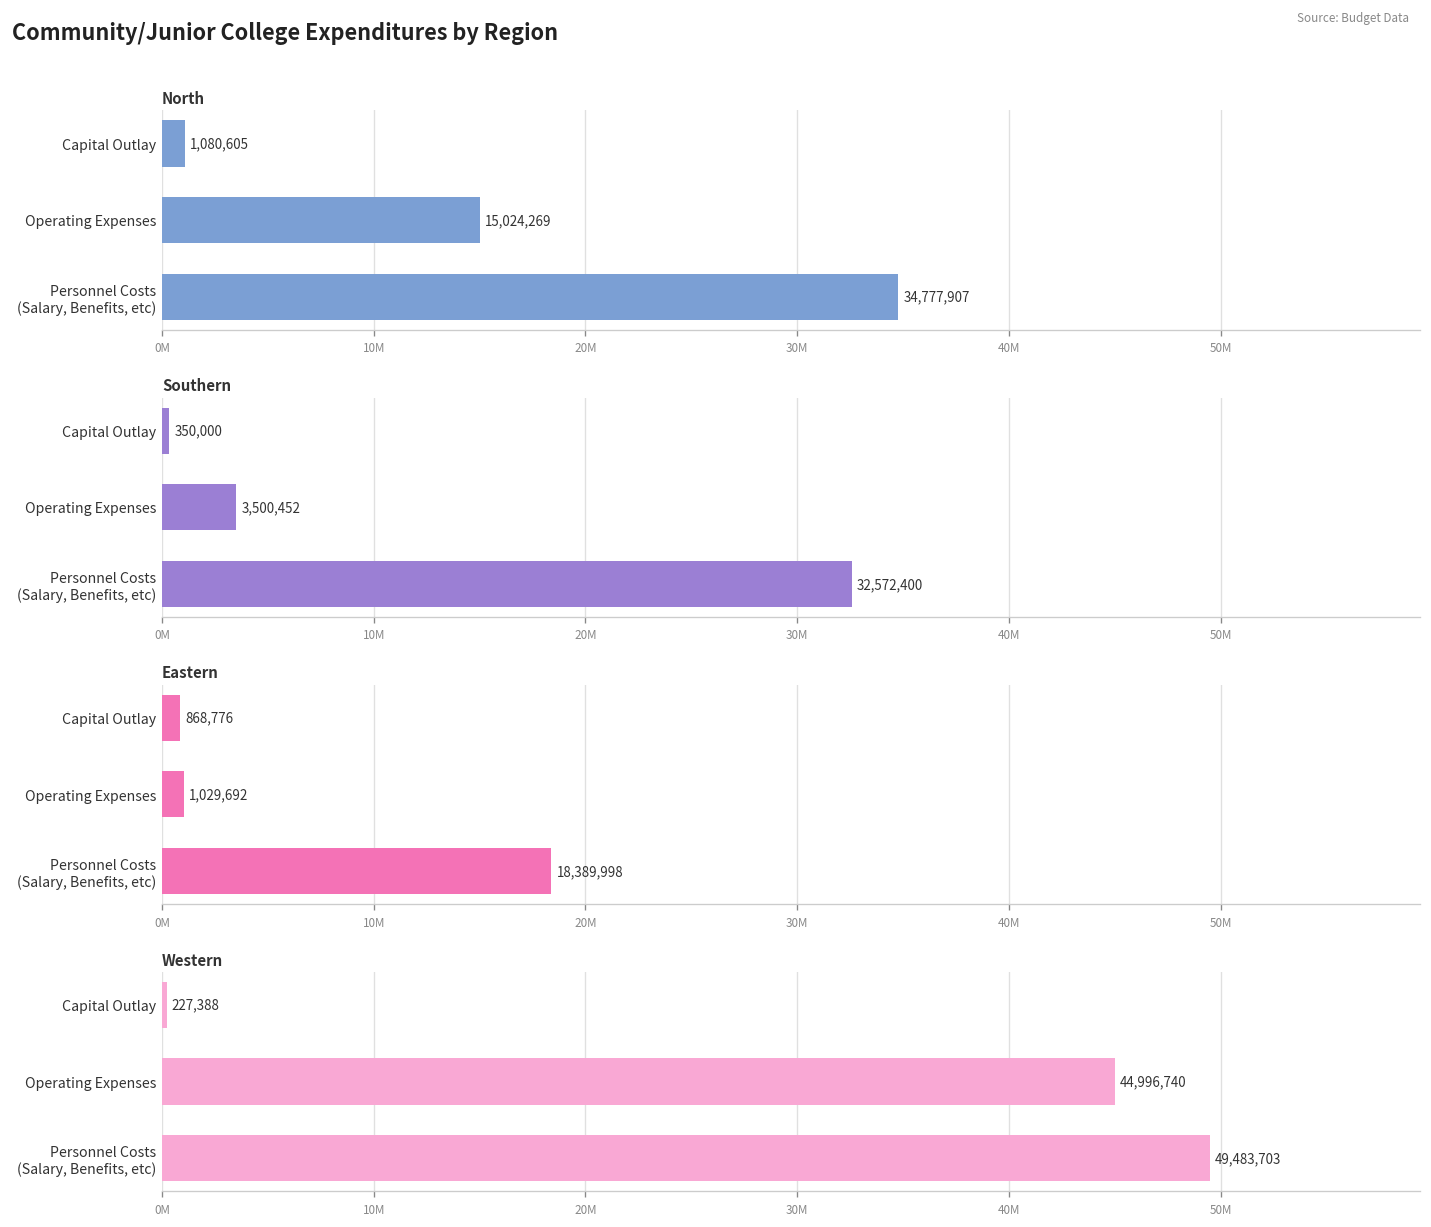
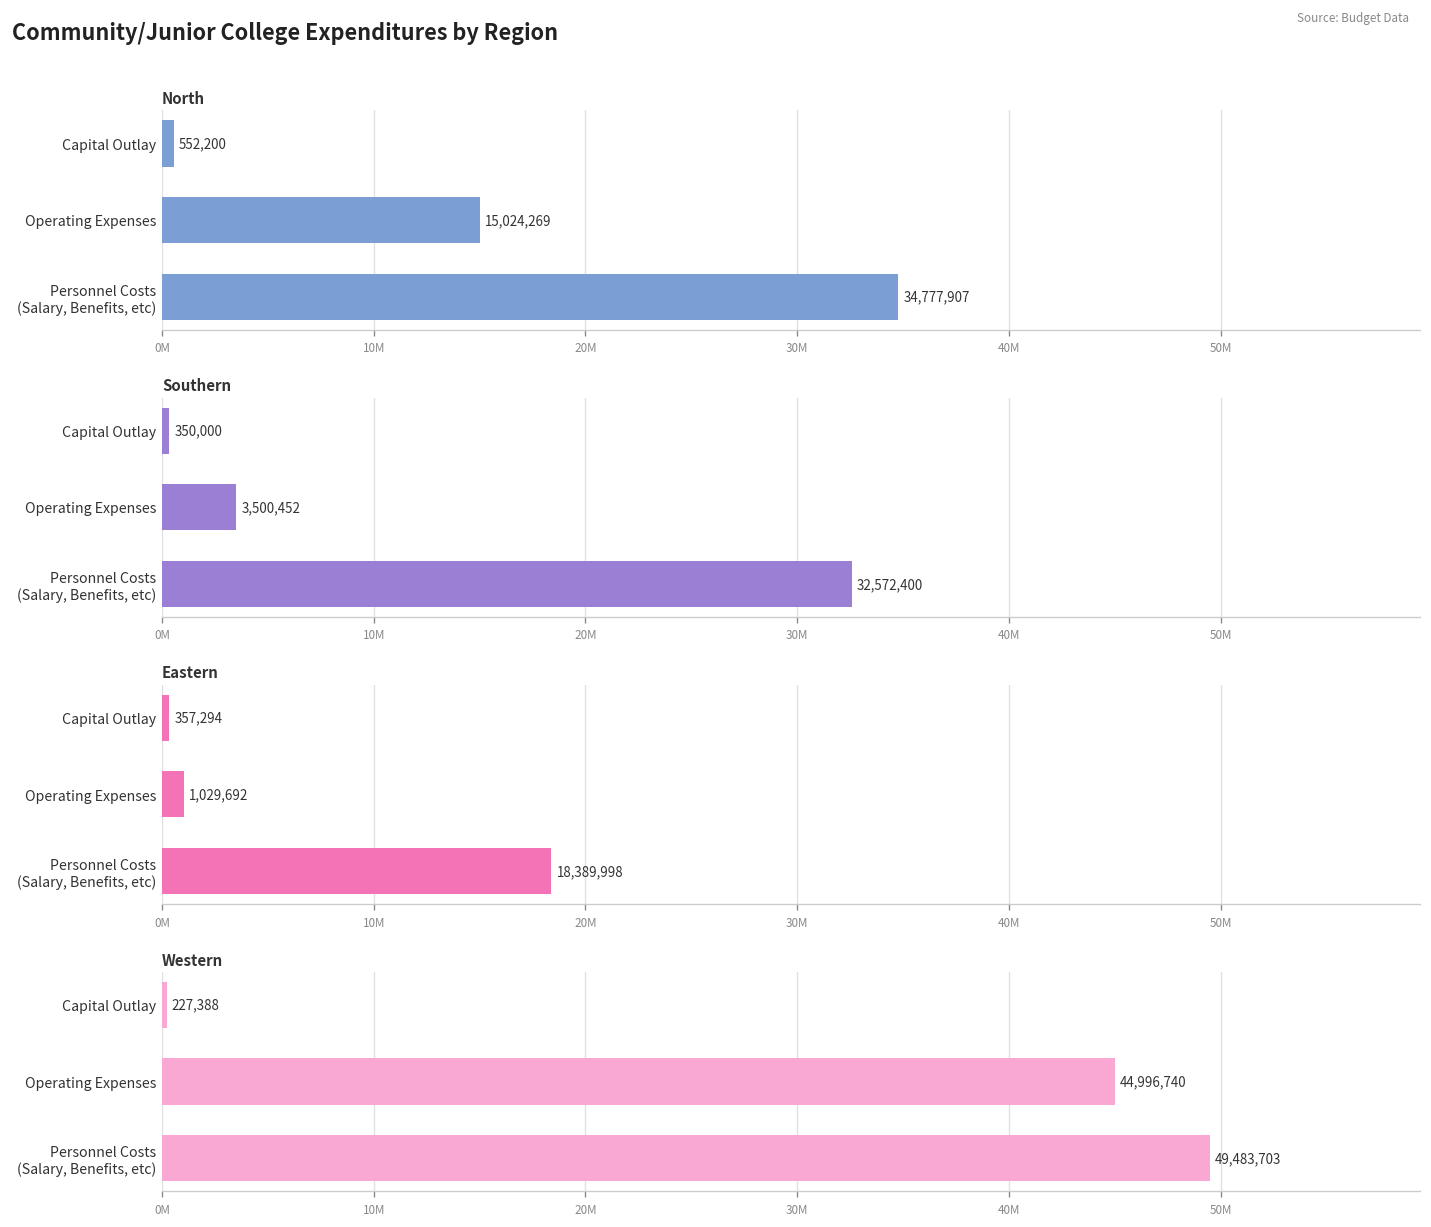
  {
    "North": {
-     "Capital Outlay": "1,080,605",
+     "Capital Outlay": "552,200",
      "Operating Expenses": "15,024,269",
      "Personnel Costs (Salary, Benefits, etc)": "34,777,907"
    },
    "Southern": {
      "Capital Outlay": "350,000",
      "Operating Expenses": "3,500,452",
      "Personnel Costs (Salary, Benefits, etc)": "32,572,400"
    },
    "Eastern": {
-     "Capital Outlay": "868,776",
+     "Capital Outlay": "357,294",
      "Operating Expenses": "1,029,692",
      "Personnel Costs (Salary, Benefits, etc)": "18,389,998"
    },
    "Western": {
      "Capital Outlay": "227,388",
      "Operating Expenses": "44,996,740",
      "Personnel Costs (Salary, Benefits, etc)": "49,483,703"
    }
  }
